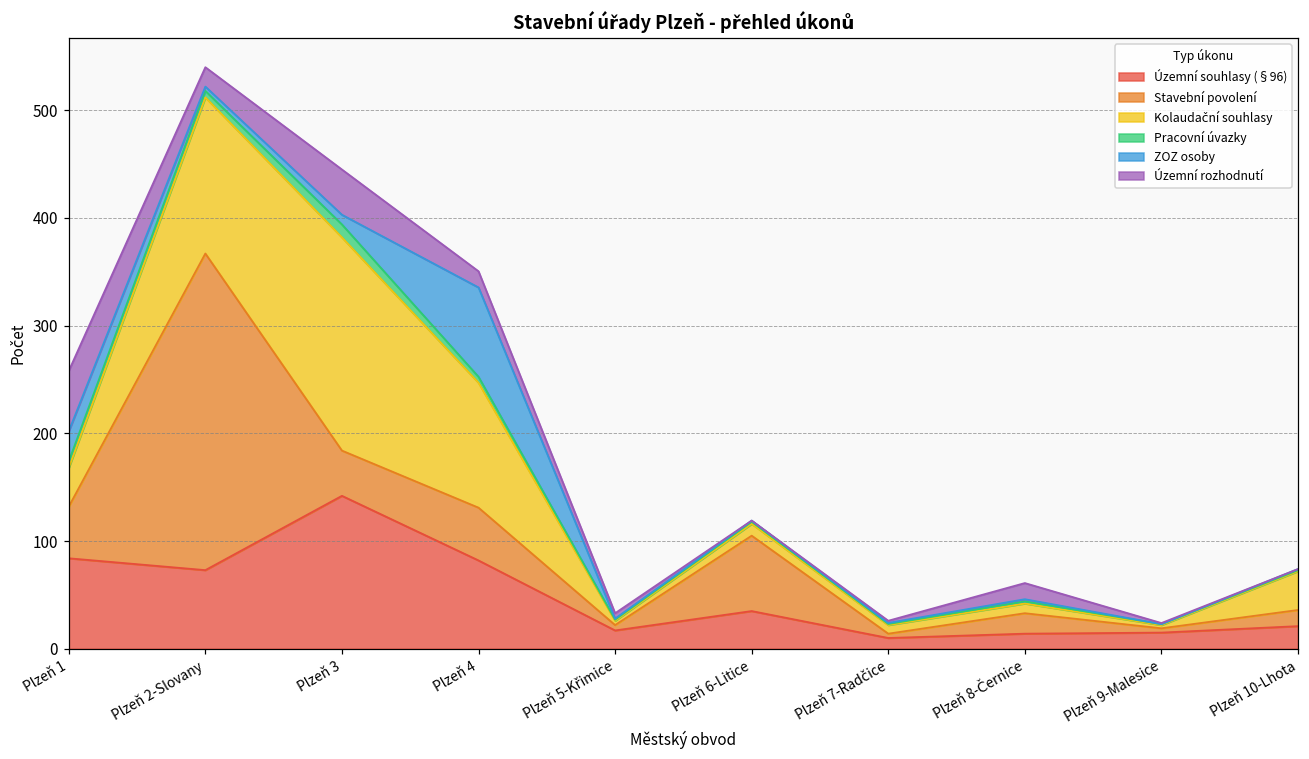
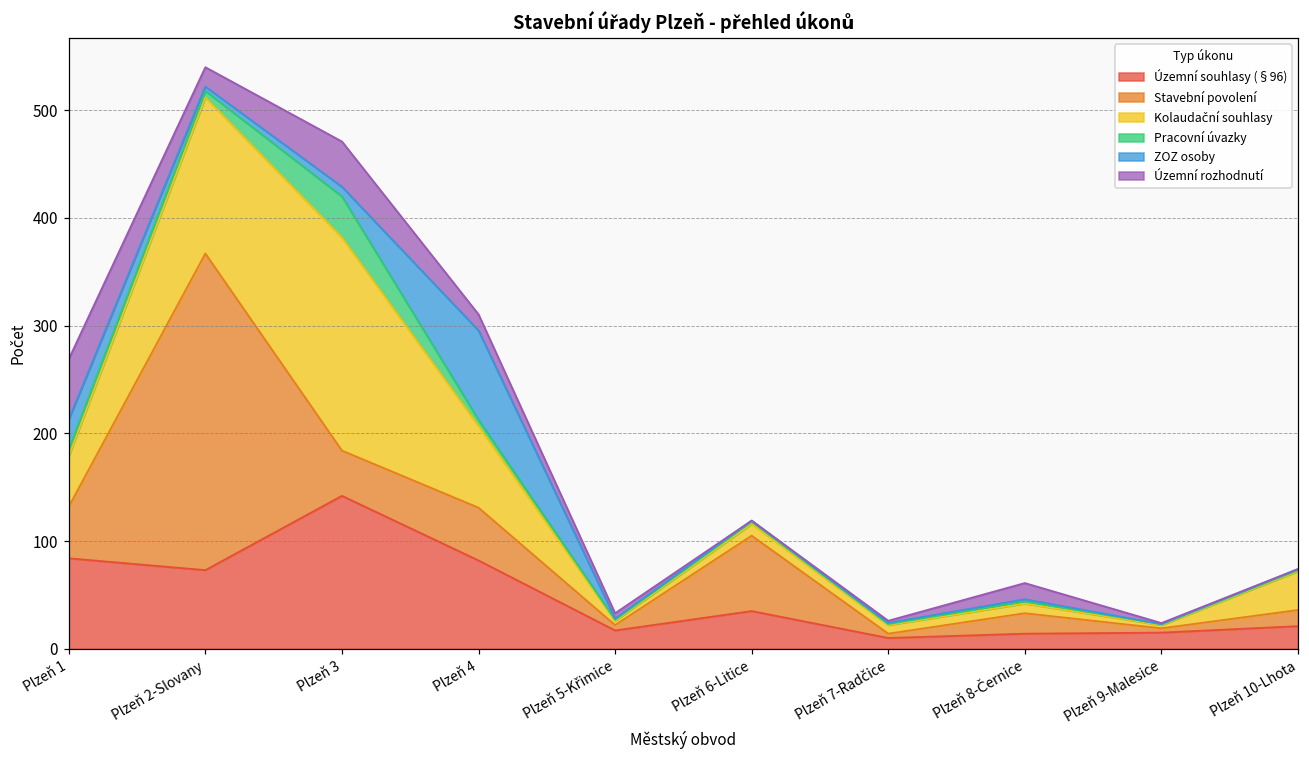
  {
    "Kolaudační souhlasy": {
-     "Plzeň 1": 40,
+     "Plzeň 1": 50,
      "Plzeň 2-Slovany": 150,
      "Plzeň 3": 200,
-     "Plzeň 4": 120
+     "Plzeň 4": 80
    },
    "Pracovní úvazky": {
      "Plzeň 1": 10,
      "Plzeň 2-Slovany": 10,
-     "Plzeň 3": 10,
+     "Plzeň 3": 40,
      "Plzeň 4": 10
    },
    "ZOZ osoby": {
      "Plzeň 1": 30,
      "Plzeň 2-Slovany": 0,
      "Plzeň 3": 10,
      "Plzeň 4": 80
    },
    "Územní rozhodnutí": {
      "Plzeň 1": 60,
      "Plzeň 2-Slovany": 20,
      "Plzeň 3": 40,
      "Plzeň 4": 20,
      "Plzeň 5-Křimice": 10,
      "Plzeň 8-Černice": 20
    }
  }
